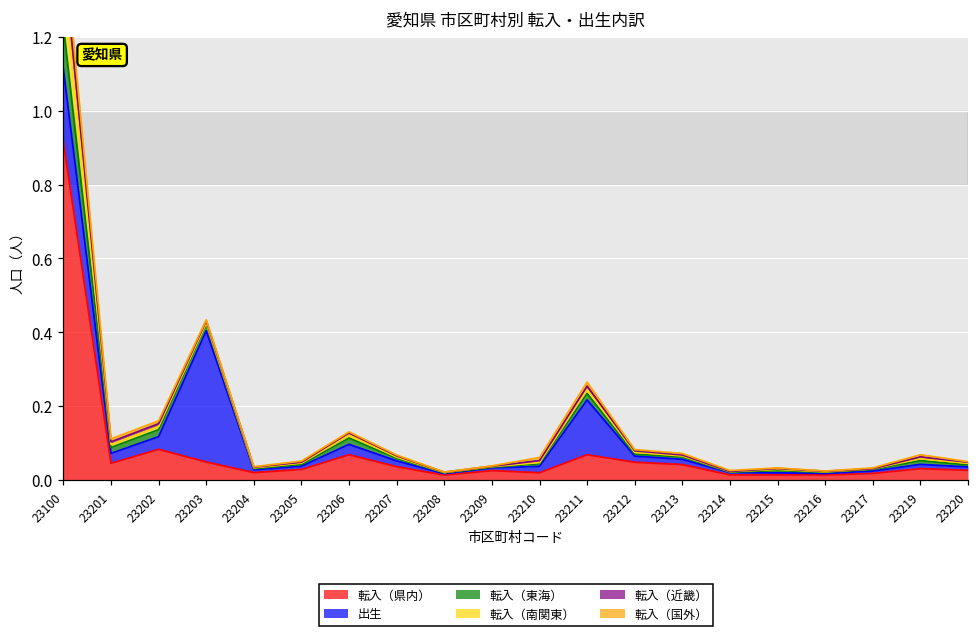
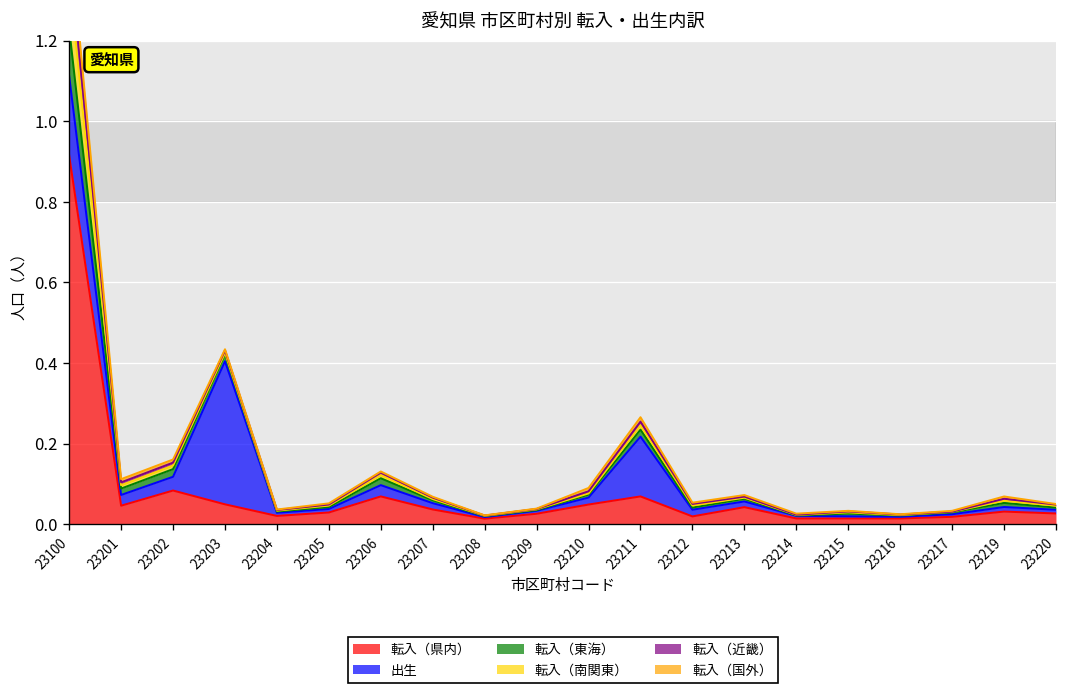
  {
    "転入（県内）": {
      "23100": 0.91,
      "23201": 0.05,
      "23202": 0.08,
      "23203": 0.05,
      "23204": 0.02,
      "23205": 0.03,
      "23206": 0.07,
      "23207": 0.04,
-     "23210": 0.02,
+     "23210": 0.05,
      "23211": 0.07,
-     "23212": 0.05,
+     "23212": 0.02,
      "23213": 0.04,
      "23219": 0.03,
      "23220": 0.03
    },
    "出生": {
      "23100": 0.20,
      "23201": 0.03,
      "23202": 0.03,
      "23203": 0.36,
      "23206": 0.03,
      "23211": 0.15,
      "23219": 0.01
    },
    "転入（東海）": {
      "23201": 0.02,
      "23202": 0.02,
      "23206": 0.02,
      "23211": 0.02
    },
    "転入（近畿）": {
      "23211": 0.01
    }
  }
